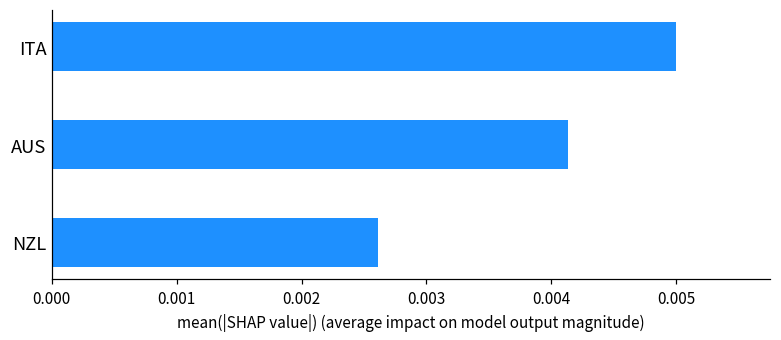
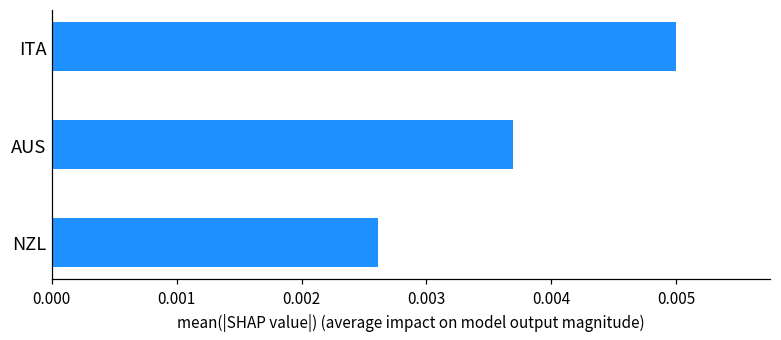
  {
    "ITA": 0.00500,
-   "AUS": 0.00413,
+   "AUS": 0.00370,
    "NZL": 0.00261
  }
